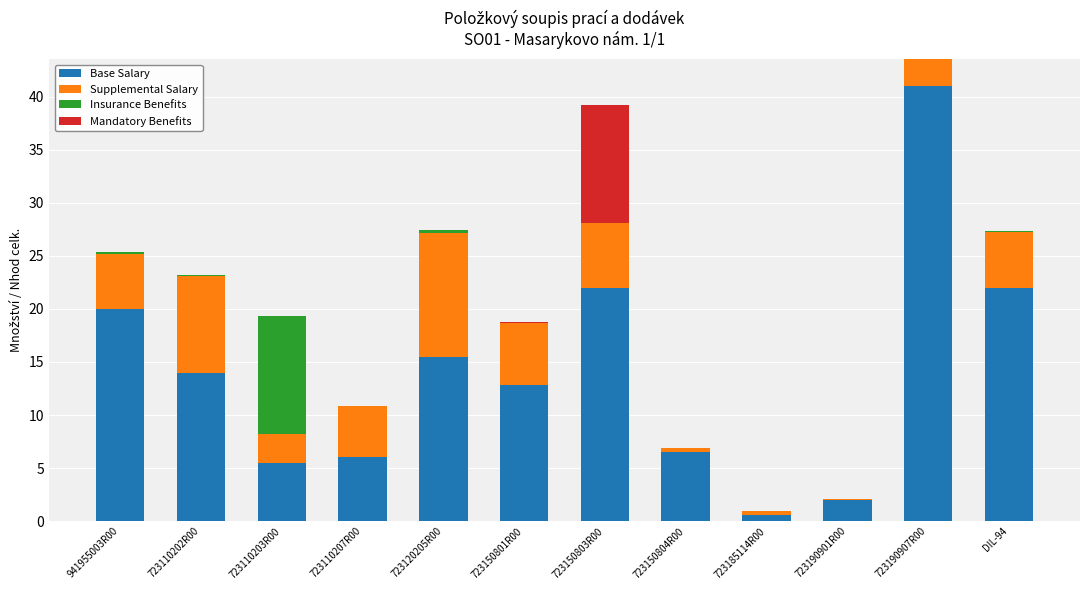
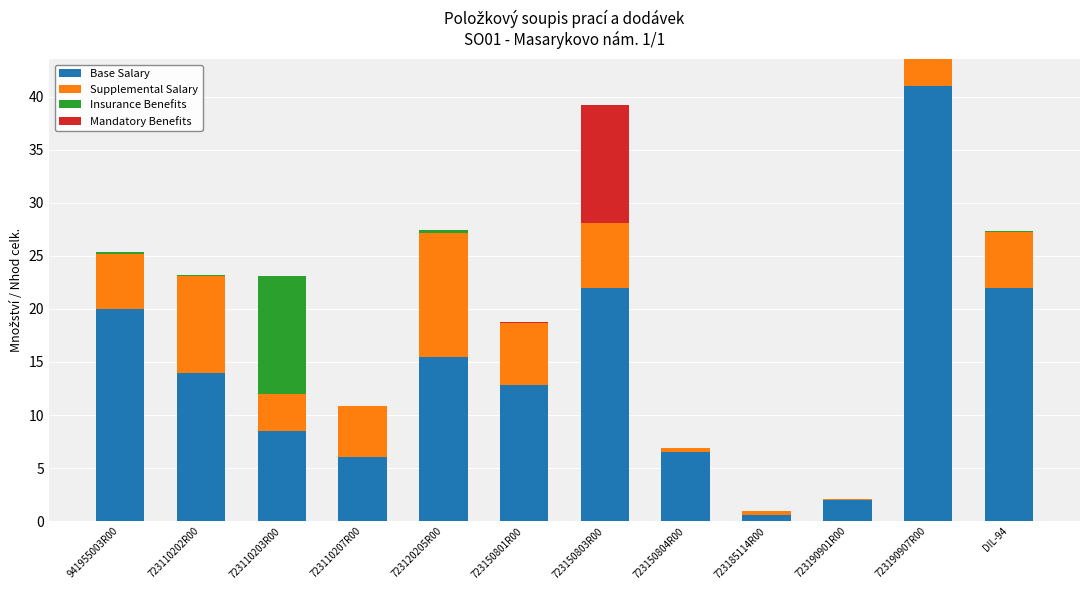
  {
    "Base Salary": {
      "941955003R00": 20.0,
      "723110202R00": 14.0,
-     "723110203R00": 5.5,
+     "723110203R00": 8.5,
      "723110207R00": 6.0,
      "723120205R00": 15.5,
      "723150801R00": 12.8,
      "723150803R00": 22.0,
      "723150804R00": 6.5,
      "723185114R00": 0.6,
      "723190901R00": 2.0,
      "723190907R00": 41.0,
      "DIL-94": 22.0
    },
    "Supplemental Salary": {
      "941955003R00": 5.2,
      "723110202R00": 9.1,
-     "723110203R00": 2.7,
+     "723110203R00": 3.5,
      "723110207R00": 4.8,
      "723120205R00": 11.7,
      "723150801R00": 5.9,
      "723150803R00": 6.1,
      "723150804R00": 0.4,
      "723185114R00": 0.4,
      "723190907R00": 2.5,
      "DIL-94": 5.2
    },
    "Insurance Benefits": {
      "723110203R00": 11.1,
      "723150801R00": 0.0,
      "723150803R00": 0.0,
      "723150804R00": 0.0,
      "723185114R00": 0.0,
      "723190901R00": 0.0,
      "723190907R00": 0.0
    },
    "Mandatory Benefits": {
      "941955003R00": 0.0,
      "723110202R00": 0.0,
      "723110203R00": 0.0,
      "723110207R00": 0.0,
      "723150803R00": 11.1,
      "723150804R00": 0.0,
      "723185114R00": 0.0,
      "723190901R00": 0.0,
      "723190907R00": 0.0,
      "DIL-94": 0.0
    }
  }
